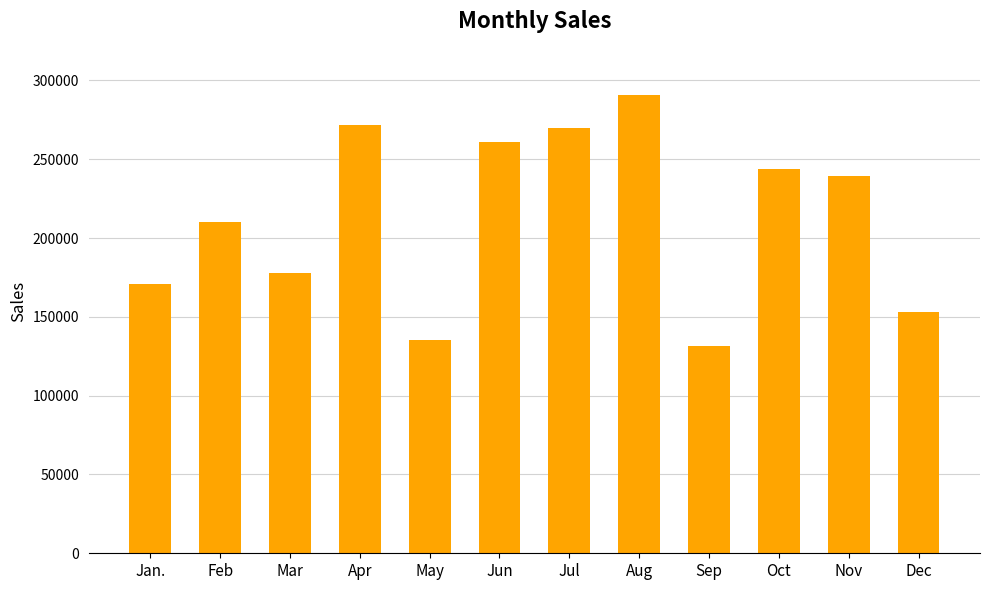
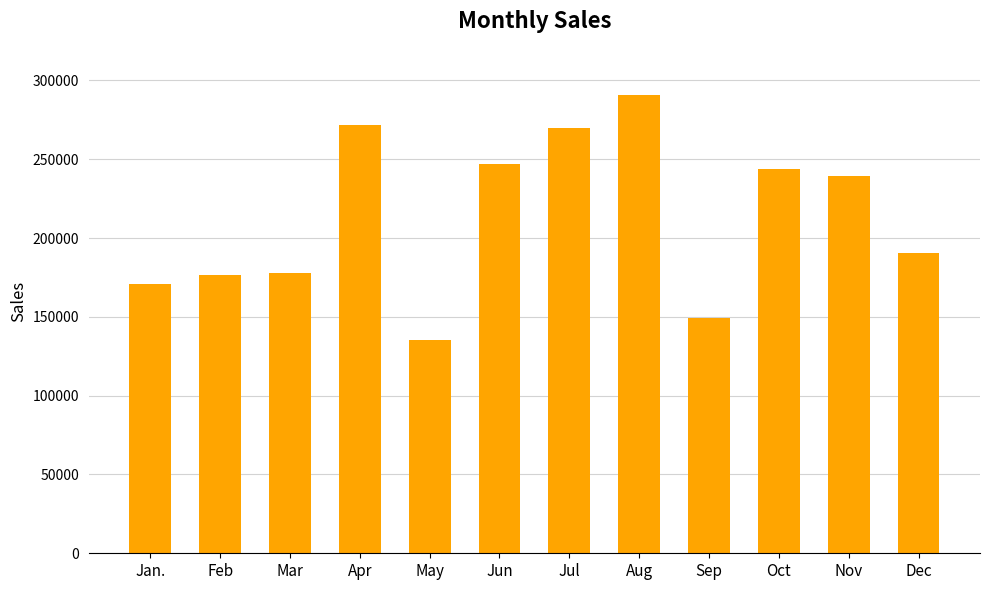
  {
    "Jan.": 171000,
-   "Feb": 210000,
+   "Feb": 176000,
    "Mar": 178000,
    "Apr": 272000,
    "May": 136000,
-   "Jun": 261000,
+   "Jun": 247000,
    "Jul": 270000,
    "Aug": 291000,
-   "Sep": 131000,
+   "Sep": 149000,
    "Oct": 244000,
    "Nov": 239000,
-   "Dec": 153000
+   "Dec": 190000
  }
